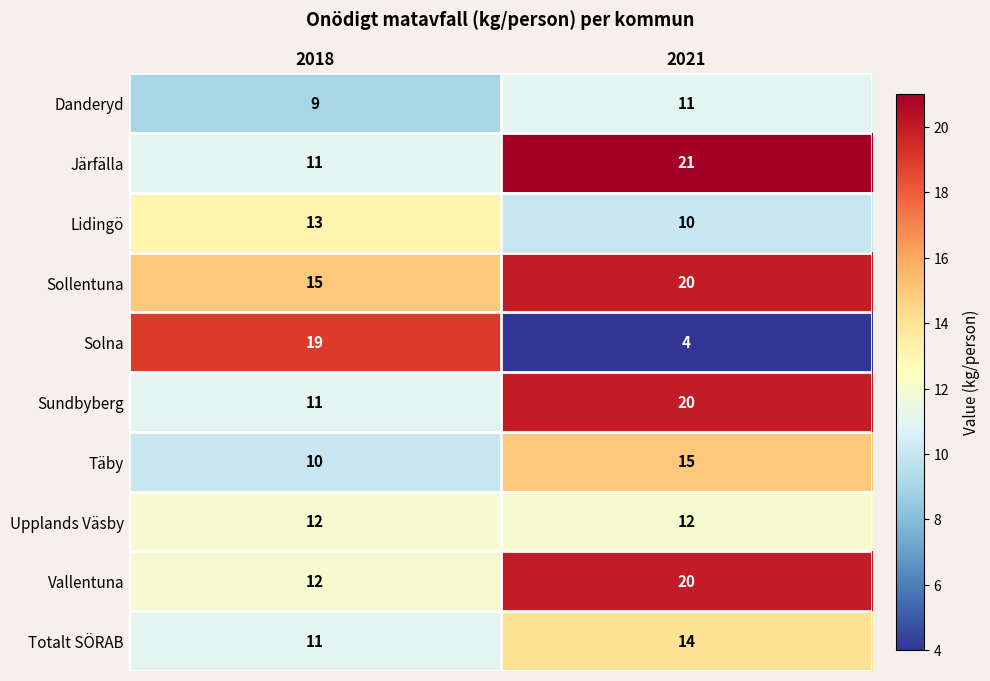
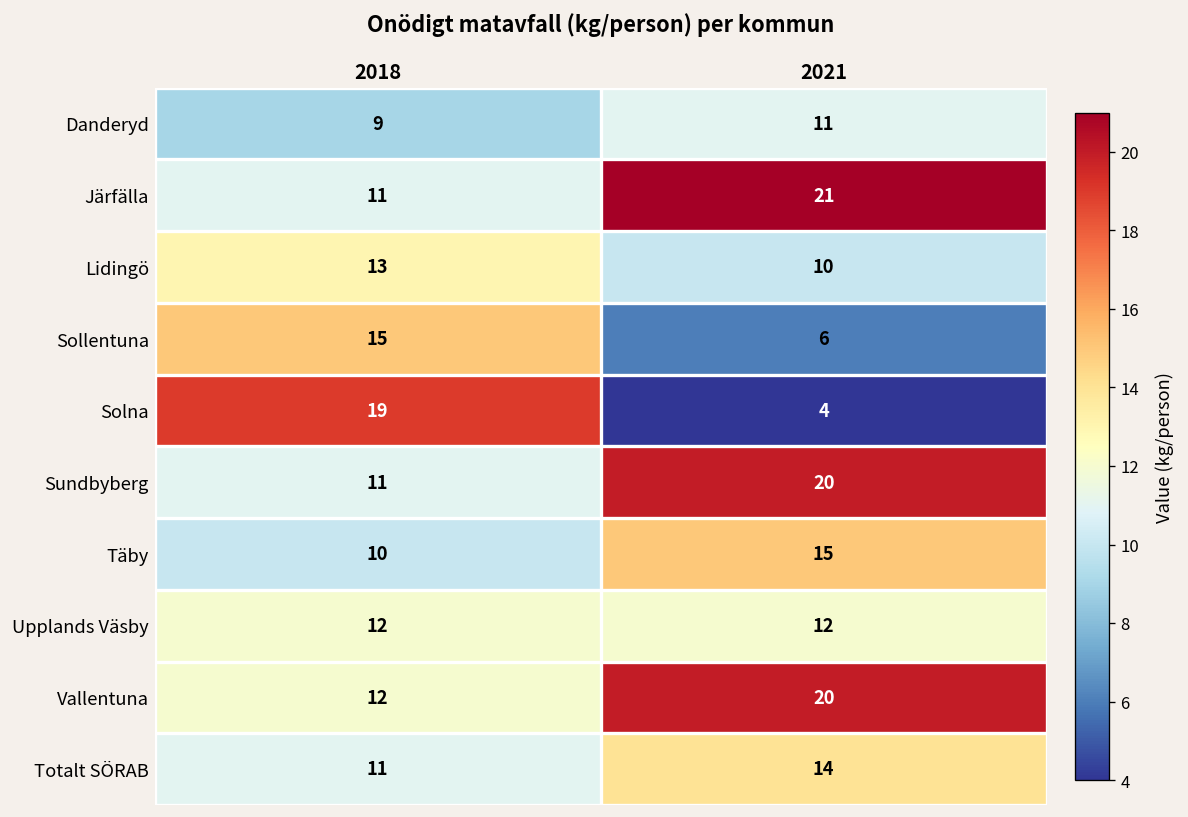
  {
    "Danderyd": {
      "2018": 9,
      "2021": 11
    },
    "Järfälla": {
      "2018": 11,
      "2021": 21
    },
    "Lidingö": {
      "2018": 13,
      "2021": 10
    },
    "Sollentuna": {
      "2018": 15,
-     "2021": 20
+     "2021": 6
    },
    "Solna": {
      "2018": 19,
      "2021": 4
    },
    "Sundbyberg": {
      "2018": 11,
      "2021": 20
    },
    "Täby": {
      "2018": 10,
      "2021": 15
    },
    "Upplands Väsby": {
      "2018": 12,
      "2021": 12
    },
    "Vallentuna": {
      "2018": 12,
      "2021": 20
    },
    "Totalt SÖRAB": {
      "2018": 11,
      "2021": 14
    }
  }
